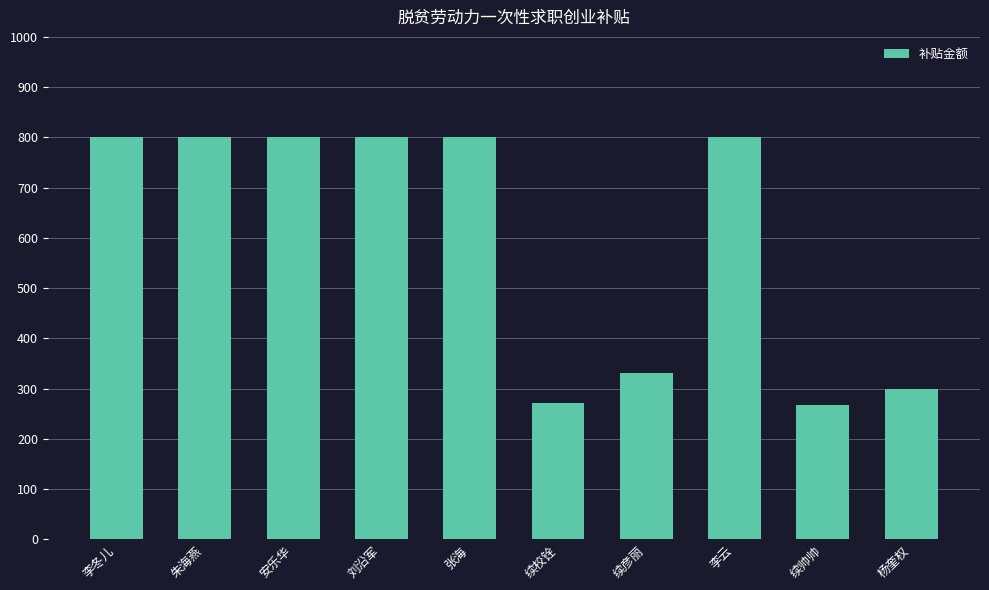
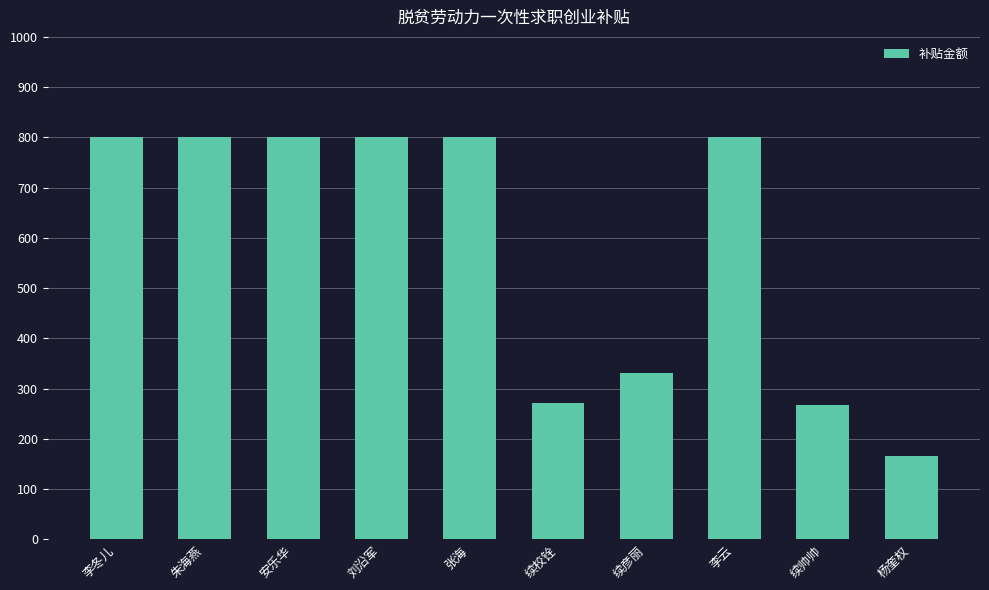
  {
    "李冬儿": 800,
    "朱海燕": 800,
    "安乐华": 800,
    "刘沿军": 800,
    "张海": 800,
    "续校铨": 270,
    "续彦丽": 330,
    "李云": 800,
    "续帅帅": 270,
-   "杨奎权": 300
+   "杨奎权": 170
  }
